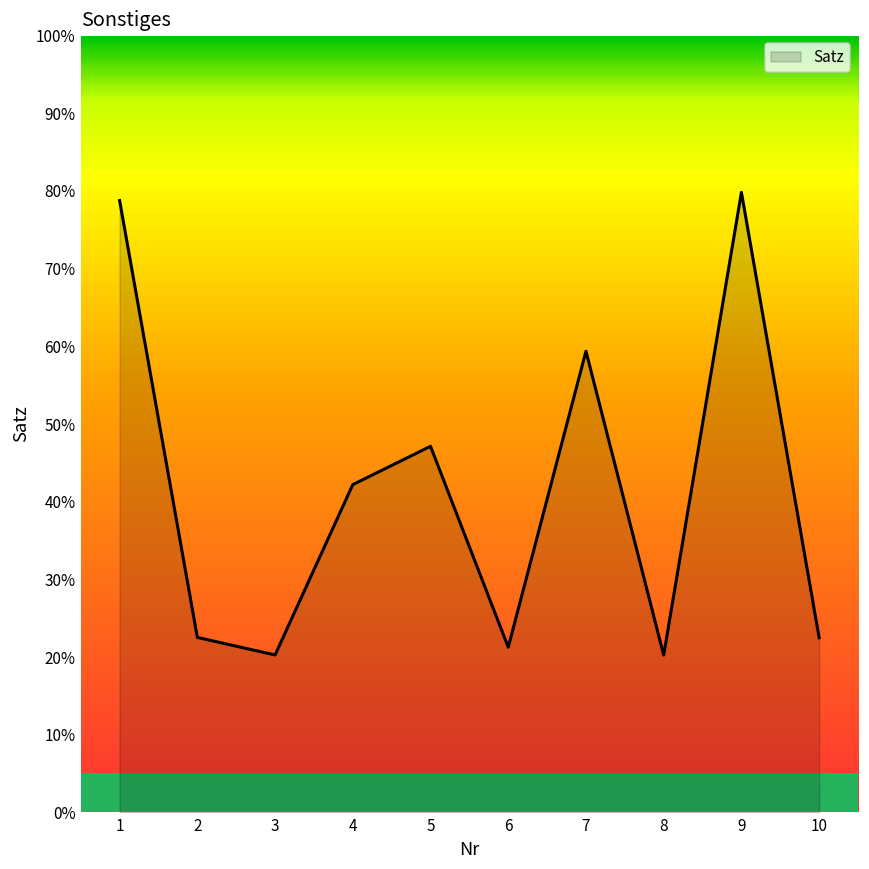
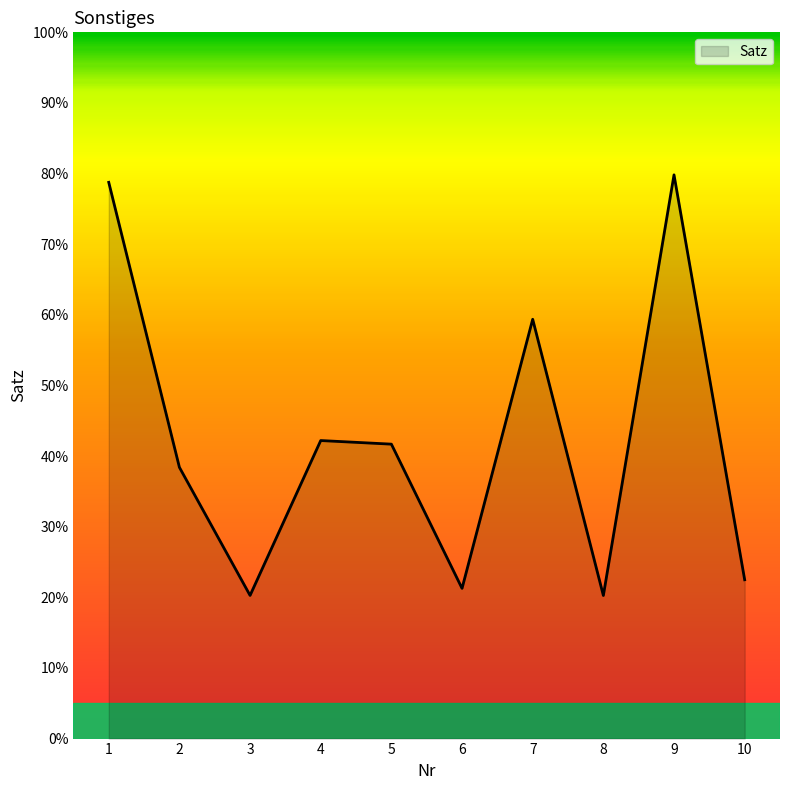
  {
    "1": "79%",
-   "2": "23%",
+   "2": "38%",
    "3": "20%",
    "4": "42%",
-   "5": "47%",
+   "5": "42%",
    "6": "21%",
    "7": "59%",
    "8": "20%",
    "9": "80%",
    "10": "22%"
  }
